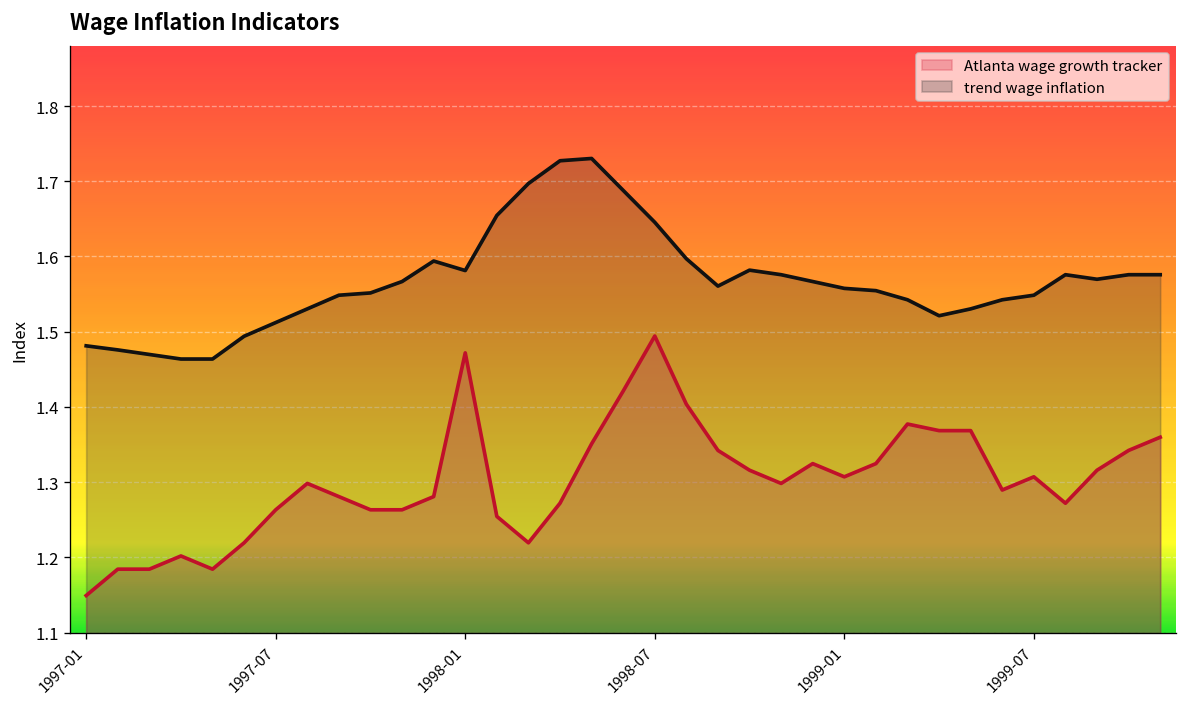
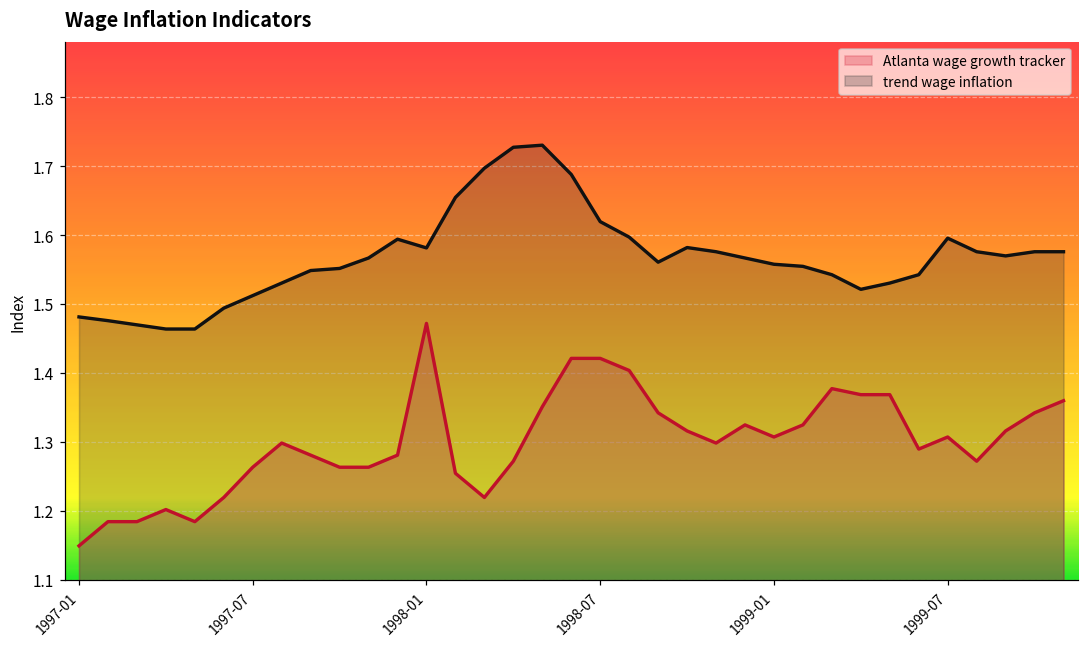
  {
    "Atlanta wage growth tracker": {
      "1997-01": 1.15,
      "1997-07": 1.26,
      "1998-01": 1.47,
-     "1998-07": 1.49,
+     "1998-07": 1.42,
      "1999-01": 1.31,
      "1999-07": 1.31
    },
    "trend wage inflation": {
      "1997-01": 1.48,
      "1997-07": 1.51,
      "1998-01": 1.58,
-     "1998-07": 1.65,
+     "1998-07": 1.62,
      "1999-01": 1.56,
-     "1999-07": 1.55
+     "1999-07": 1.60
    }
  }
